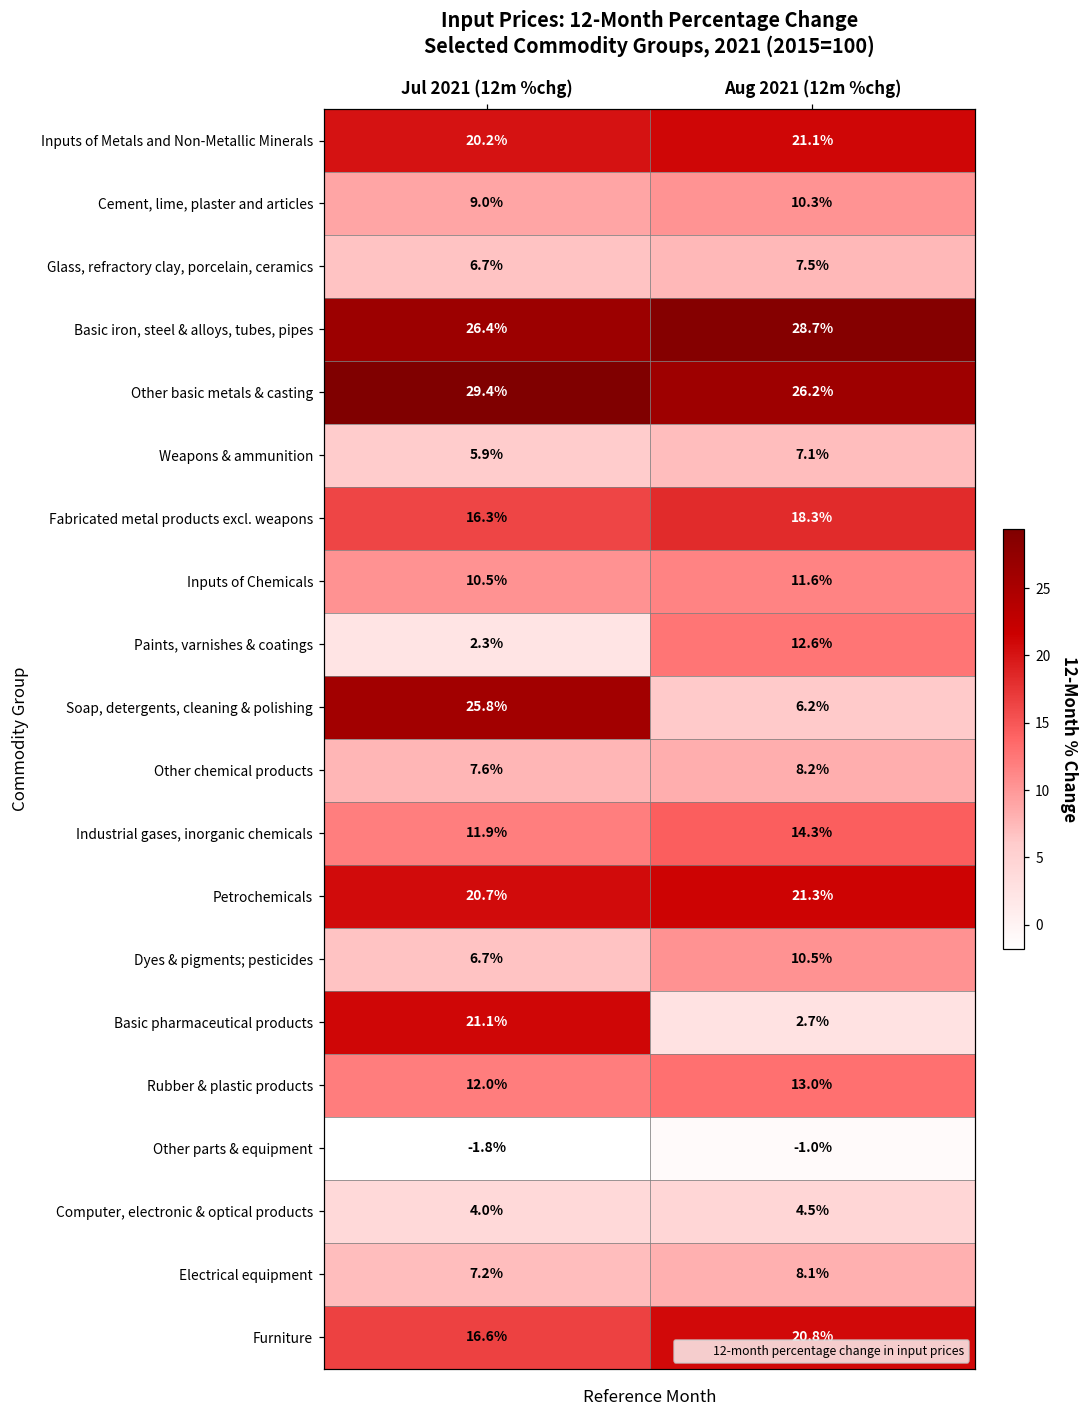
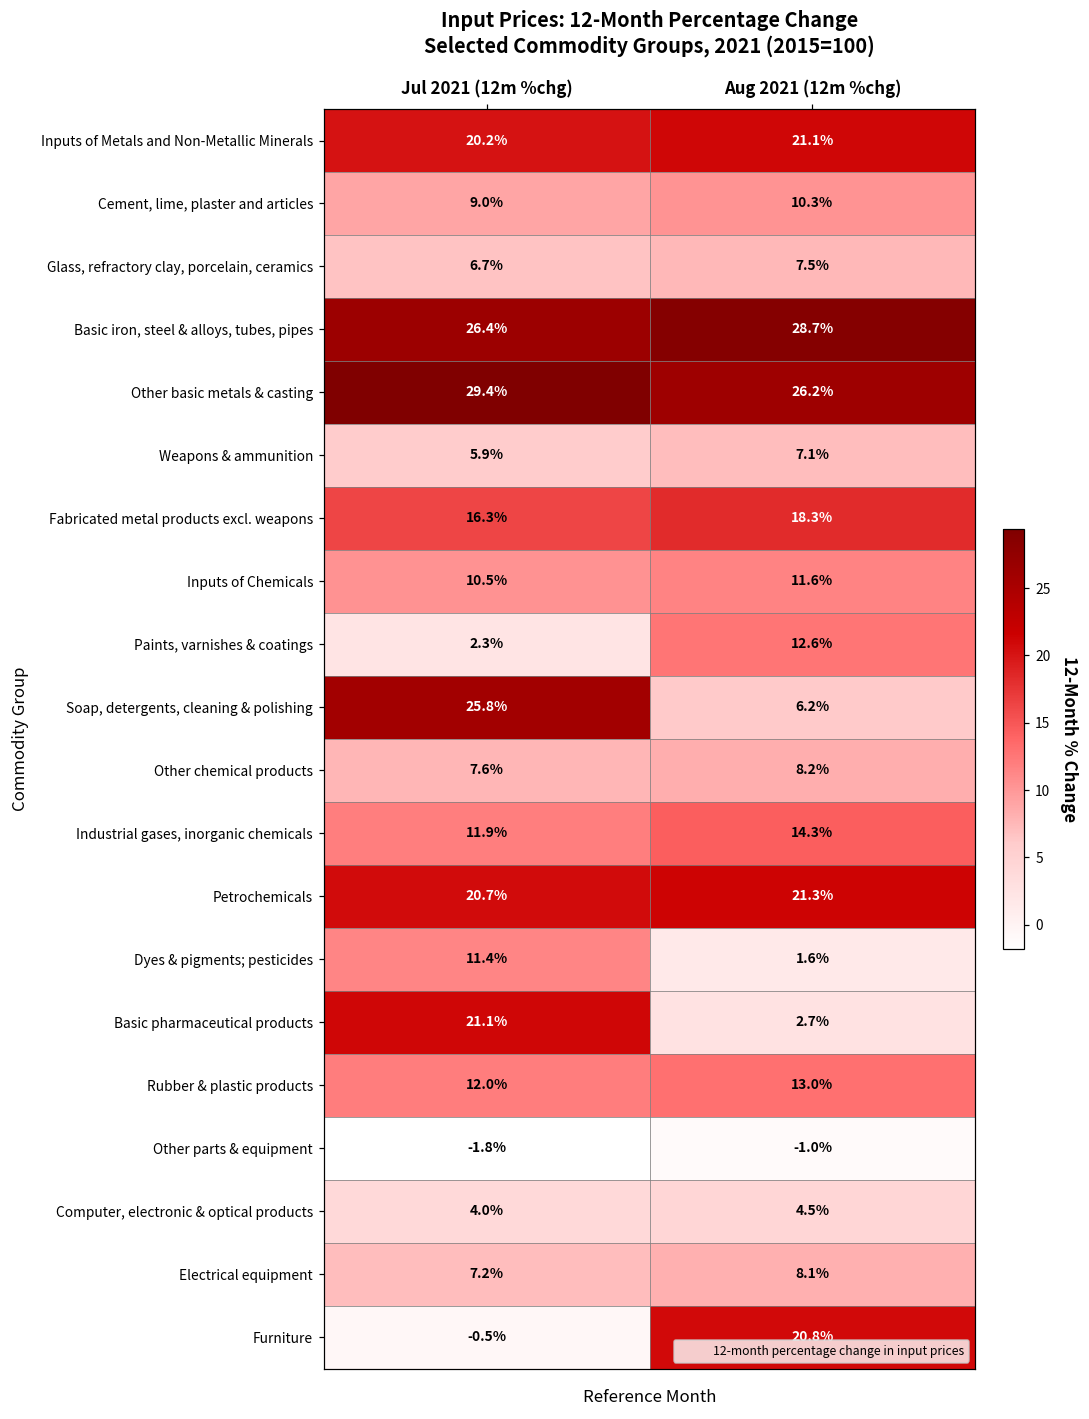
  {
    "Inputs of Metals and Non-Metallic Minerals": {
      "Jul 2021 (12m %chg)": "20.2%",
      "Aug 2021 (12m %chg)": "21.1%"
    },
    "Cement, lime, plaster and articles": {
      "Jul 2021 (12m %chg)": "9.0%",
      "Aug 2021 (12m %chg)": "10.3%"
    },
    "Glass, refractory clay, porcelain, ceramics": {
      "Jul 2021 (12m %chg)": "6.7%",
      "Aug 2021 (12m %chg)": "7.5%"
    },
    "Basic iron, steel & alloys, tubes, pipes": {
      "Jul 2021 (12m %chg)": "26.4%",
      "Aug 2021 (12m %chg)": "28.7%"
    },
    "Other basic metals & casting": {
      "Jul 2021 (12m %chg)": "29.4%",
      "Aug 2021 (12m %chg)": "26.2%"
    },
    "Weapons & ammunition": {
      "Jul 2021 (12m %chg)": "5.9%",
      "Aug 2021 (12m %chg)": "7.1%"
    },
    "Fabricated metal products excl. weapons": {
      "Jul 2021 (12m %chg)": "16.3%",
      "Aug 2021 (12m %chg)": "18.3%"
    },
    "Inputs of Chemicals": {
      "Jul 2021 (12m %chg)": "10.5%",
      "Aug 2021 (12m %chg)": "11.6%"
    },
    "Paints, varnishes & coatings": {
      "Jul 2021 (12m %chg)": "2.3%",
      "Aug 2021 (12m %chg)": "12.6%"
    },
    "Soap, detergents, cleaning & polishing": {
      "Jul 2021 (12m %chg)": "25.8%",
      "Aug 2021 (12m %chg)": "6.2%"
    },
    "Other chemical products": {
      "Jul 2021 (12m %chg)": "7.6%",
      "Aug 2021 (12m %chg)": "8.2%"
    },
    "Industrial gases, inorganic chemicals": {
      "Jul 2021 (12m %chg)": "11.9%",
      "Aug 2021 (12m %chg)": "14.3%"
    },
    "Petrochemicals": {
      "Jul 2021 (12m %chg)": "20.7%",
      "Aug 2021 (12m %chg)": "21.3%"
    },
    "Dyes & pigments; pesticides": {
-     "Jul 2021 (12m %chg)": "6.7%",
-     "Aug 2021 (12m %chg)": "10.5%"
+     "Jul 2021 (12m %chg)": "11.4%",
+     "Aug 2021 (12m %chg)": "1.6%"
    },
    "Basic pharmaceutical products": {
      "Jul 2021 (12m %chg)": "21.1%",
      "Aug 2021 (12m %chg)": "2.7%"
    },
    "Rubber & plastic products": {
      "Jul 2021 (12m %chg)": "12.0%",
      "Aug 2021 (12m %chg)": "13.0%"
    },
    "Other parts & equipment": {
      "Jul 2021 (12m %chg)": "-1.8%",
      "Aug 2021 (12m %chg)": "-1.0%"
    },
    "Computer, electronic & optical products": {
      "Jul 2021 (12m %chg)": "4.0%",
      "Aug 2021 (12m %chg)": "4.5%"
    },
    "Electrical equipment": {
      "Jul 2021 (12m %chg)": "7.2%",
      "Aug 2021 (12m %chg)": "8.1%"
    },
    "Furniture": {
-     "Jul 2021 (12m %chg)": "16.6%"
+     "Jul 2021 (12m %chg)": "-0.5%"
    }
  }
